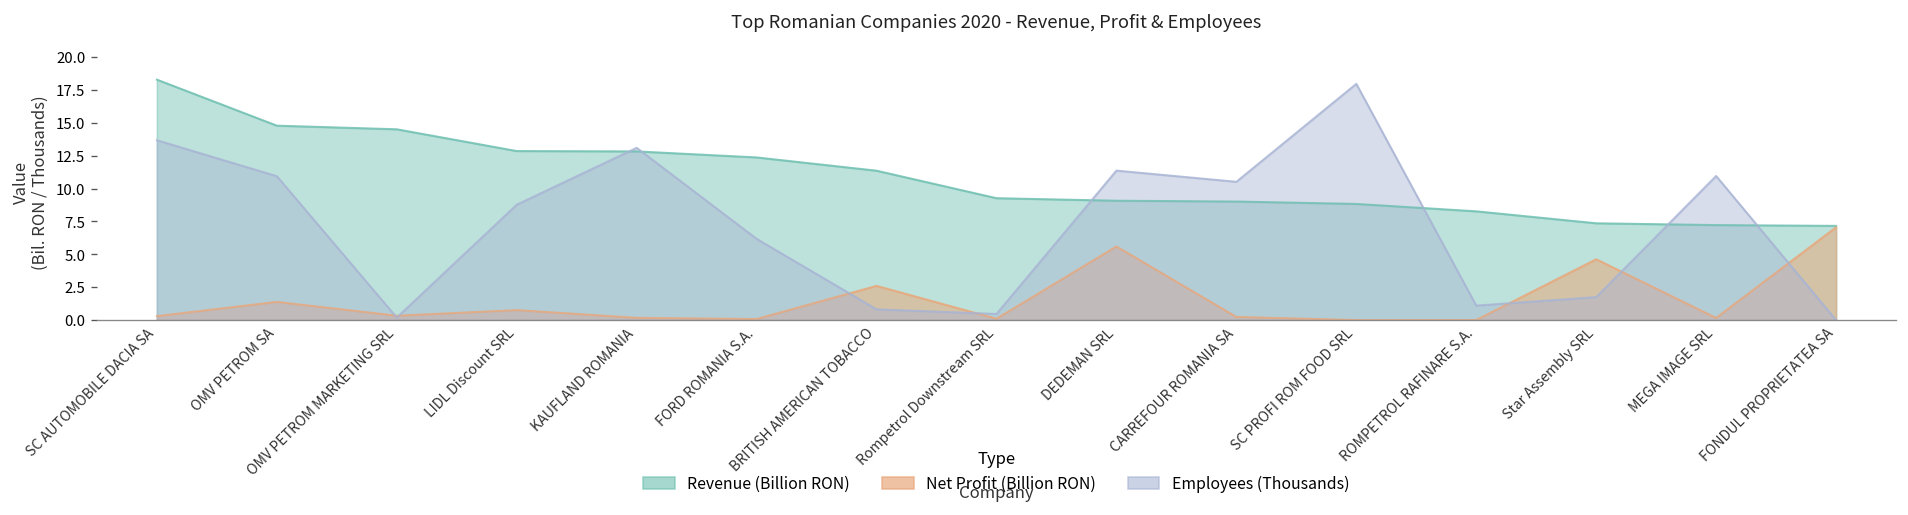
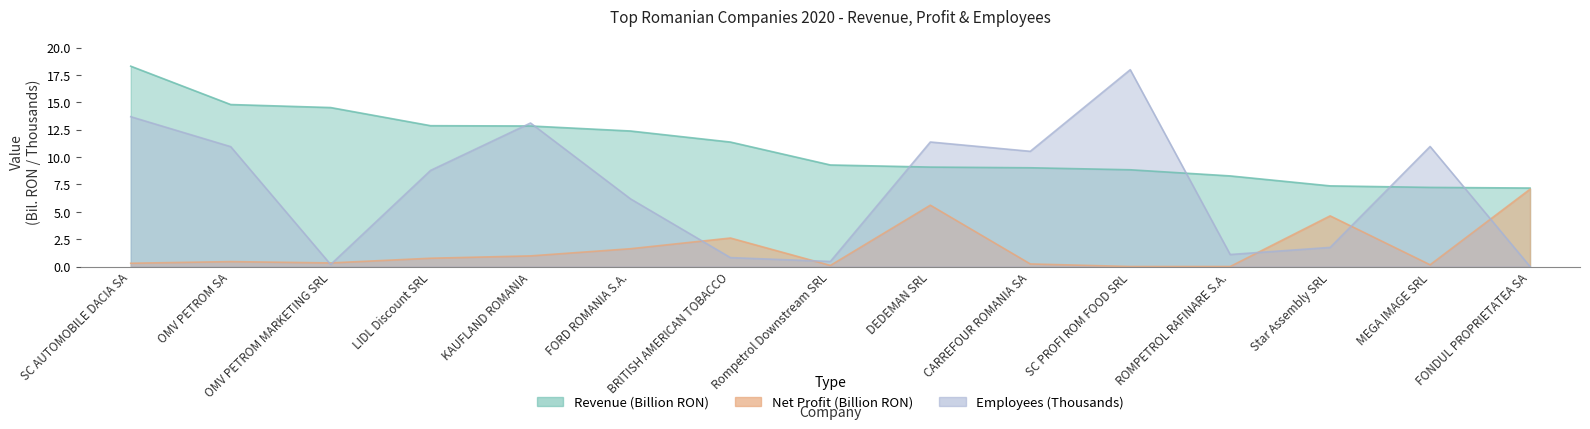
  {
    "Net Profit (Billion RON)": {
      "SC AUTOMOBILE DACIA SA": 0.3,
-     "OMV PETROM SA": 1.4,
+     "OMV PETROM SA": 0.4,
      "LIDL Discount SRL": 0.8,
-     "KAUFLAND ROMANIA": 0.2,
-     "FORD ROMANIA S.A.": 0.1,
+     "KAUFLAND ROMANIA": 1.0,
+     "FORD ROMANIA S.A.": 1.6,
      "BRITISH AMERICAN TOBACCO": 2.6,
      "Rompetrol Downstream SRL": 0.1,
      "DEDEMAN SRL": 5.6,
      "CARREFOUR ROMANIA SA": 0.2,
      "SC PROFI ROM FOOD SRL": 0.0,
      "ROMPETROL RAFINARE S.A.": 0.0,
      "Star Assembly SRL": 4.6,
      "MEGA IMAGE SRL": 0.2
    }
  }
